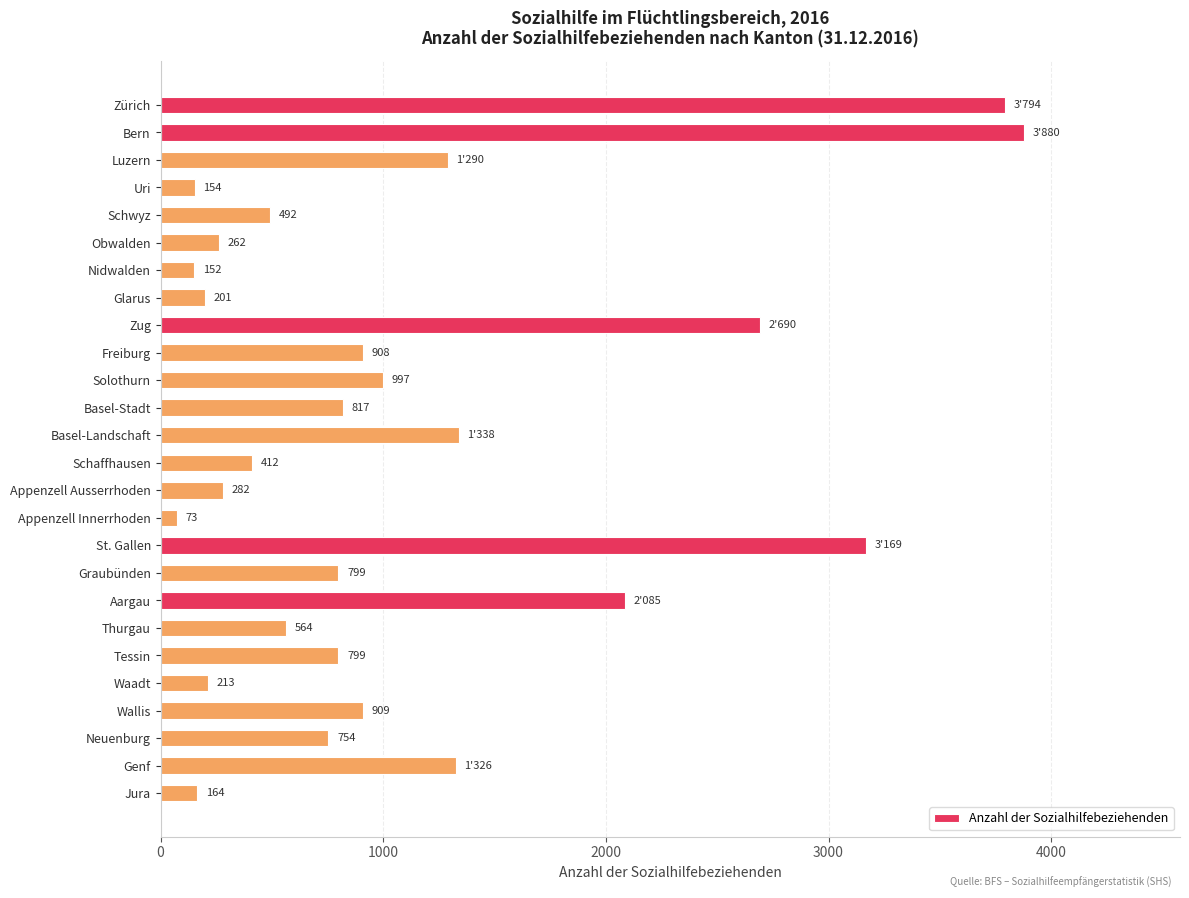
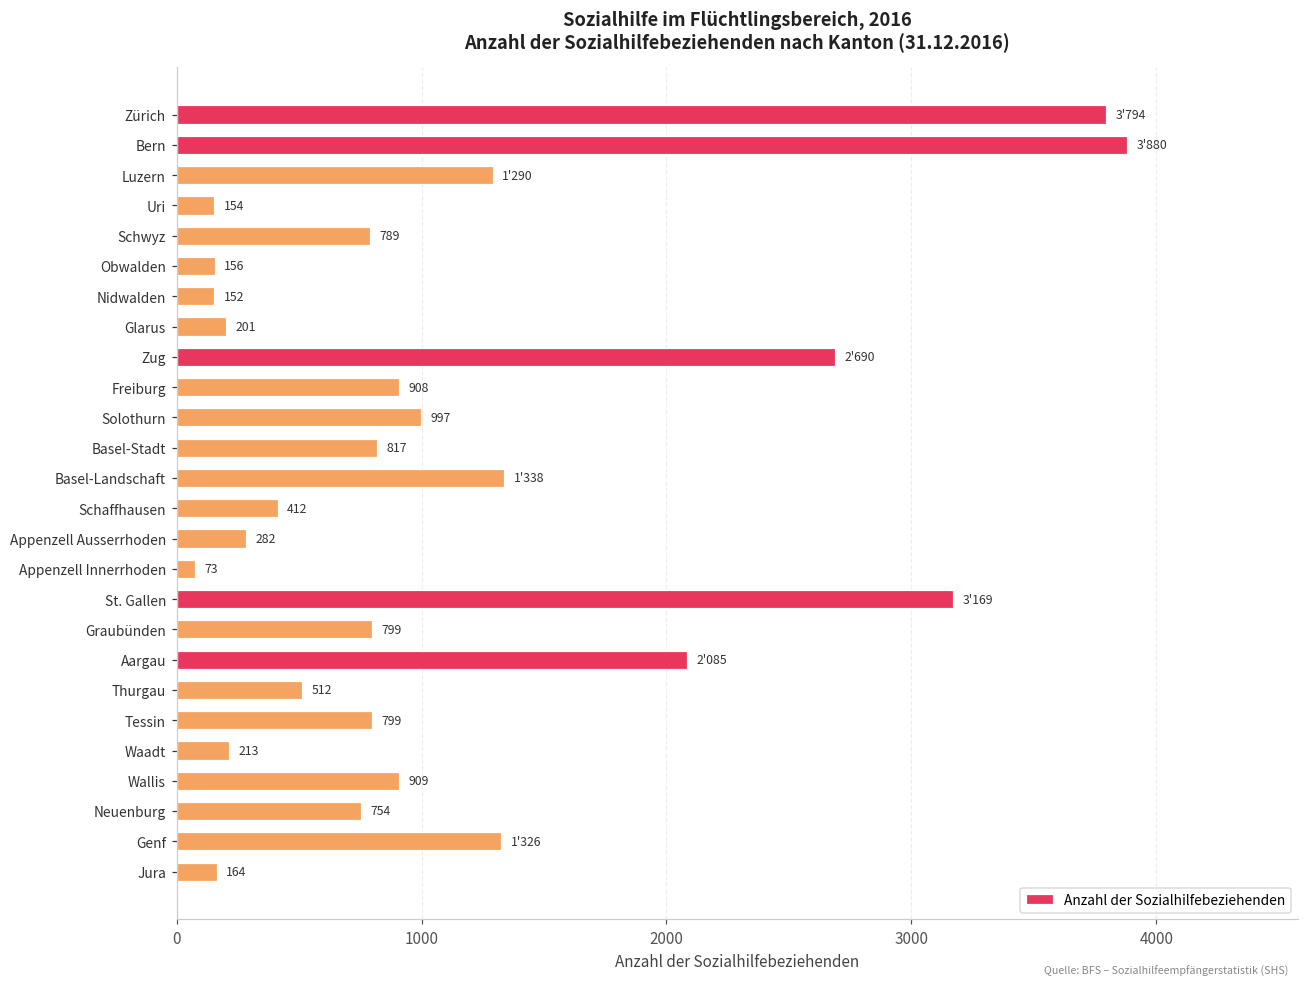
  {
    "Uri": 154,
-   "Schwyz": 492,
-   "Obwalden": 262,
+   "Schwyz": 789,
+   "Obwalden": 156,
    "Nidwalden": 152,
    "Glarus": 201,
    "Freiburg": 908,
    "Solothurn": 997,
    "Basel-Stadt": 817,
    "Schaffhausen": 412,
    "Appenzell Ausserrhoden": 282,
    "Appenzell Innerrhoden": 73,
    "Graubünden": 799,
-   "Thurgau": 564,
+   "Thurgau": 512,
    "Tessin": 799,
    "Waadt": 213,
    "Wallis": 909,
    "Neuenburg": 754,
    "Jura": 164
  }
